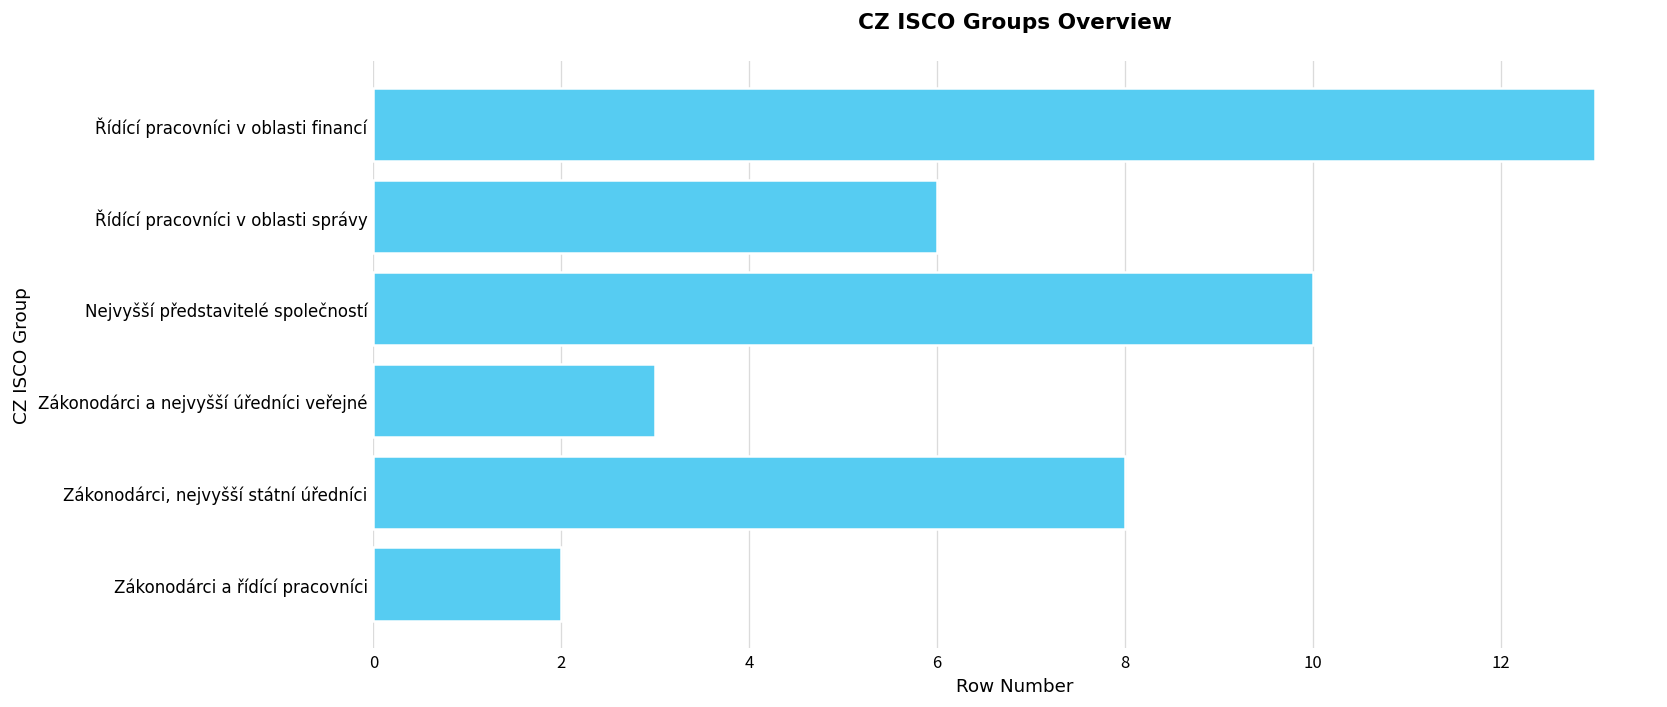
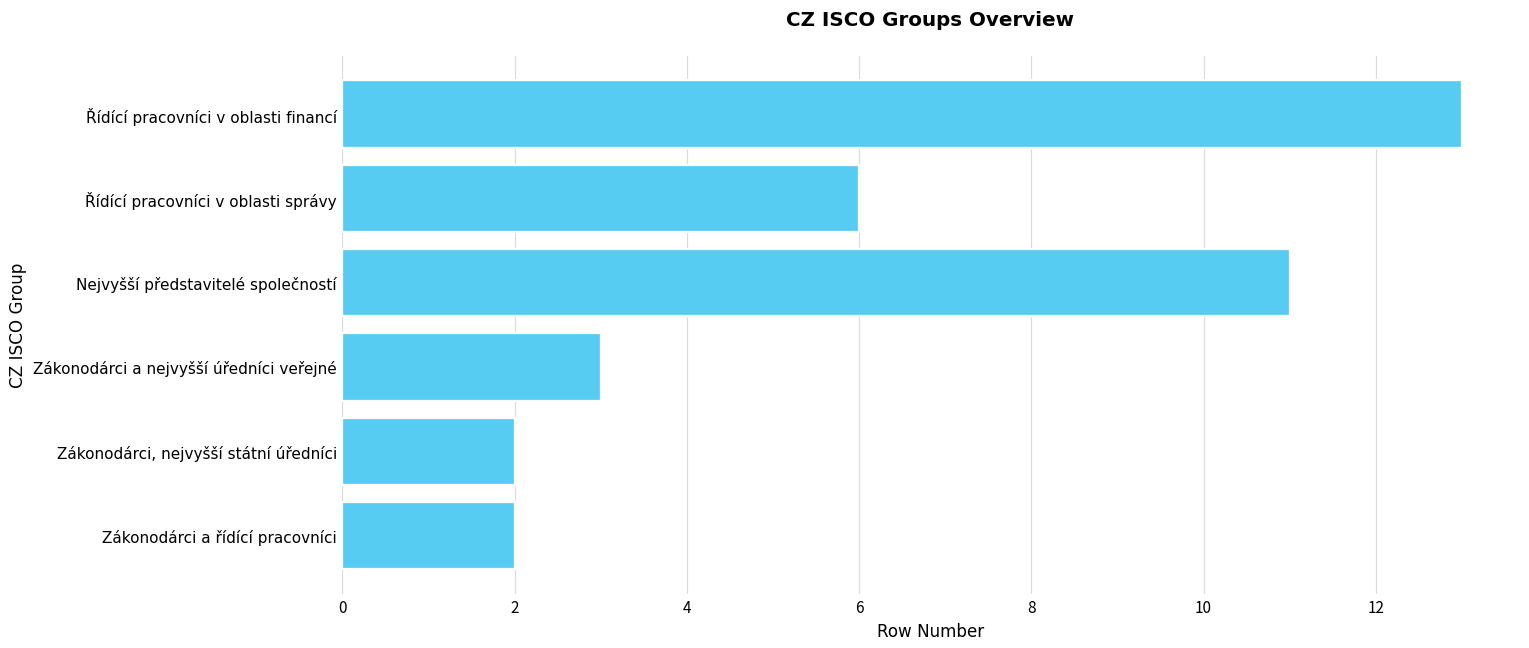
  {
    "Řídící pracovníci v oblasti financí": 13,
    "Řídící pracovníci v oblasti správy": 6,
-   "Nejvyšší představitelé společností": 10,
+   "Nejvyšší představitelé společností": 11,
    "Zákonodárci a nejvyšší úředníci veřejné": 3,
-   "Zákonodárci, nejvyšší státní úředníci": 8,
+   "Zákonodárci, nejvyšší státní úředníci": 2,
    "Zákonodárci a řídící pracovníci": 2
  }
